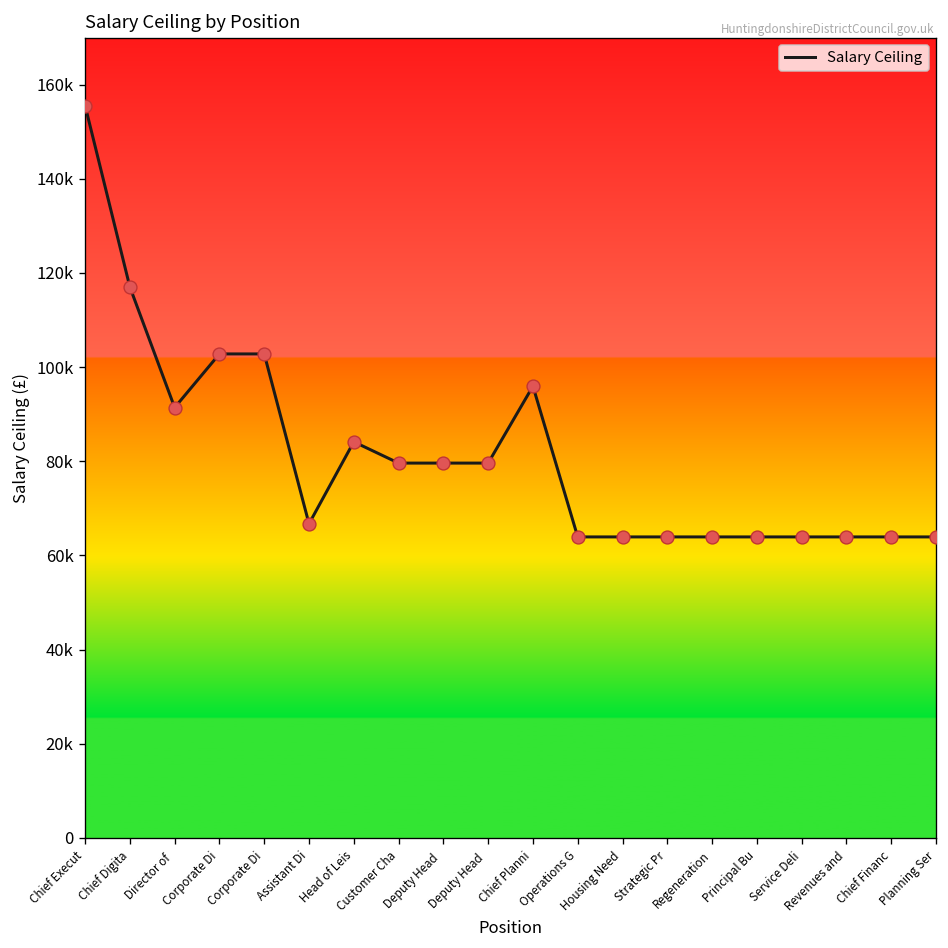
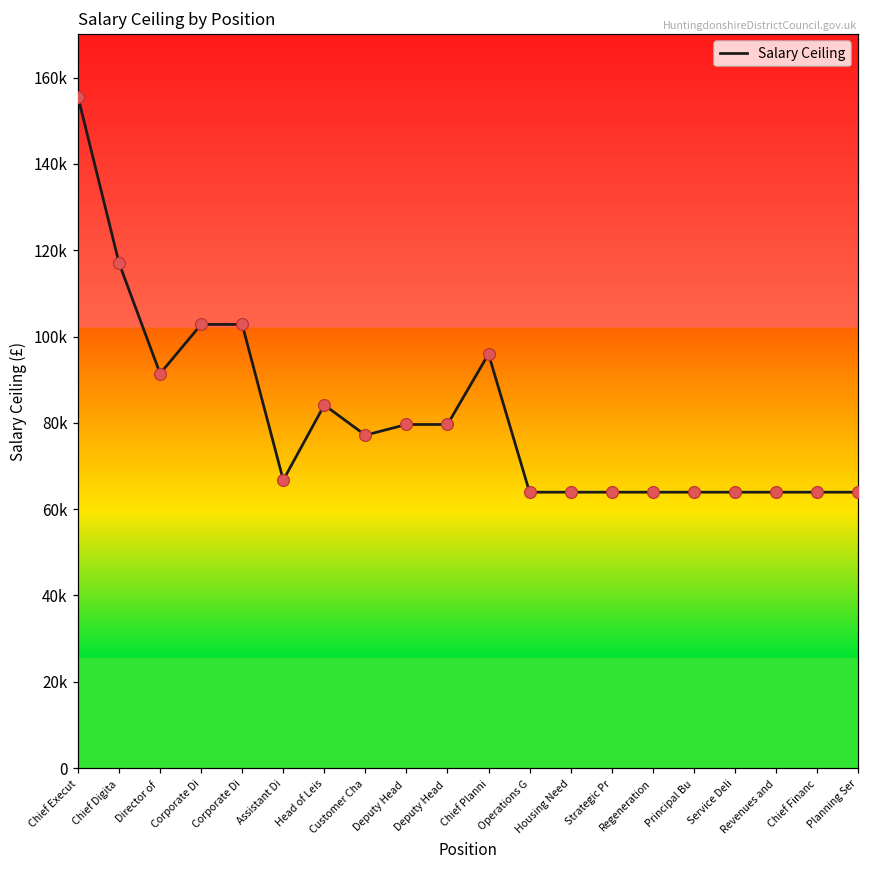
  {
    "Chief Execut": 156000,
    "Chief Digita": 117000,
    "Director of": 91000,
    "Assistant Di": 67000,
    "Head of Leis": 84000,
-   "Customer Cha": 80000,
+   "Customer Cha": 77000,
    "Chief Planni": 96000,
    "Operations G": 64000,
    "Housing Need": 64000,
    "Strategic Pr": 64000,
    "Regeneration": 64000,
    "Principal Bu": 64000,
    "Service Deli": 64000,
    "Revenues and": 64000,
    "Chief Financ": 64000,
    "Planning Ser": 64000
  }
